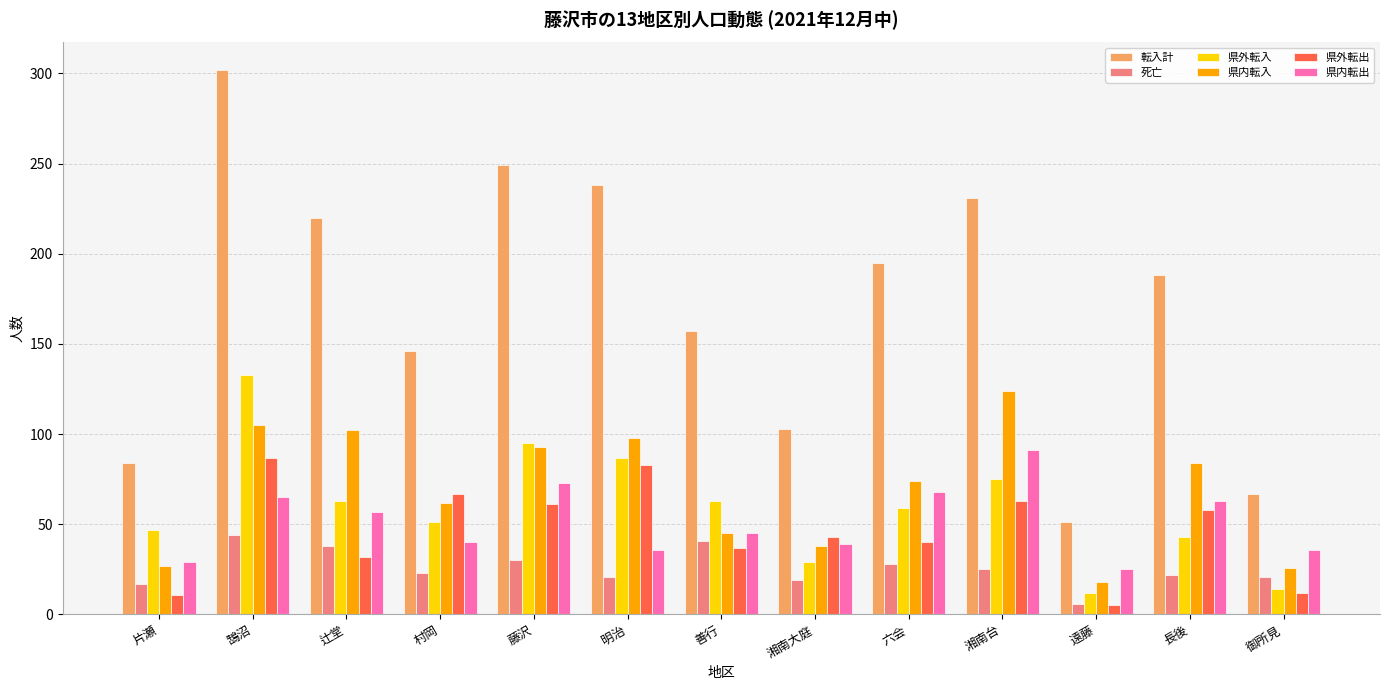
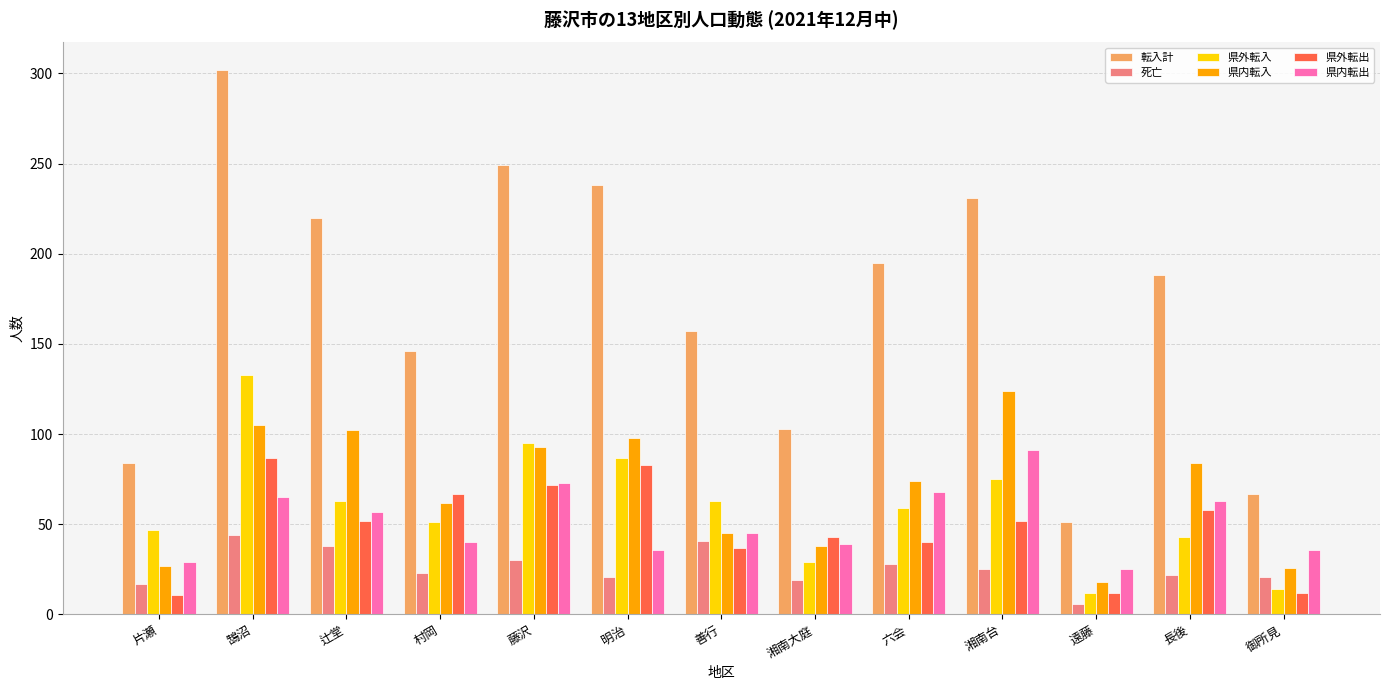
  {
    "県外転出": {
      "片瀬": 11,
      "鵠沼": 87,
-     "辻堂": 32,
+     "辻堂": 52,
      "村岡": 67,
-     "藤沢": 61,
+     "藤沢": 72,
      "明治": 83,
      "善行": 37,
      "湘南大庭": 43,
      "六会": 40,
-     "湘南台": 63,
-     "遠藤": 5,
+     "湘南台": 52,
+     "遠藤": 12,
      "長後": 58,
      "御所見": 12
    }
  }
